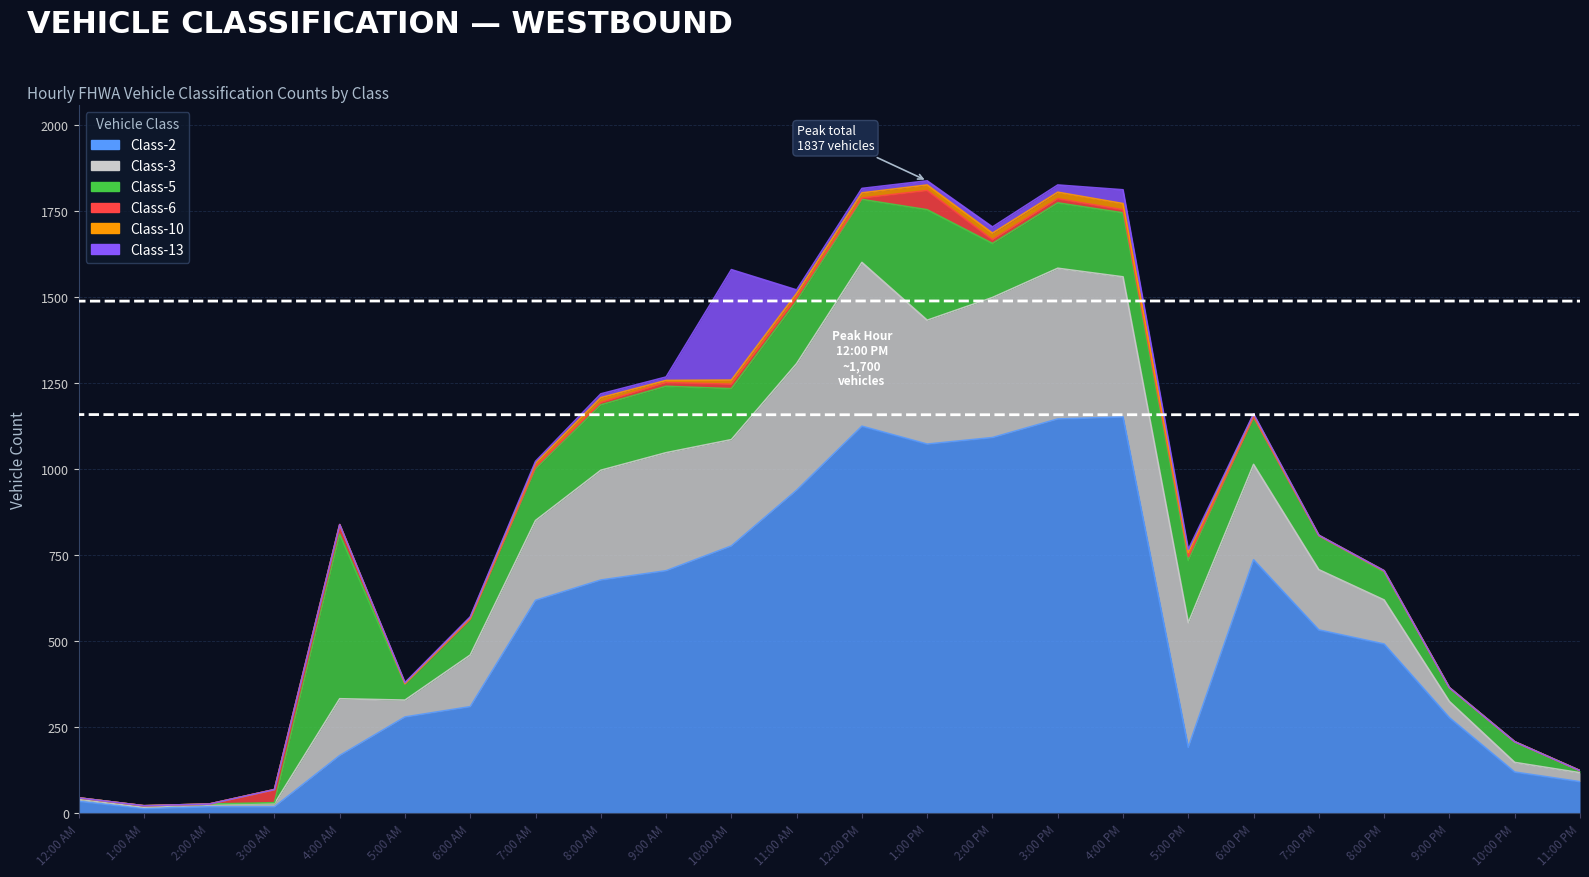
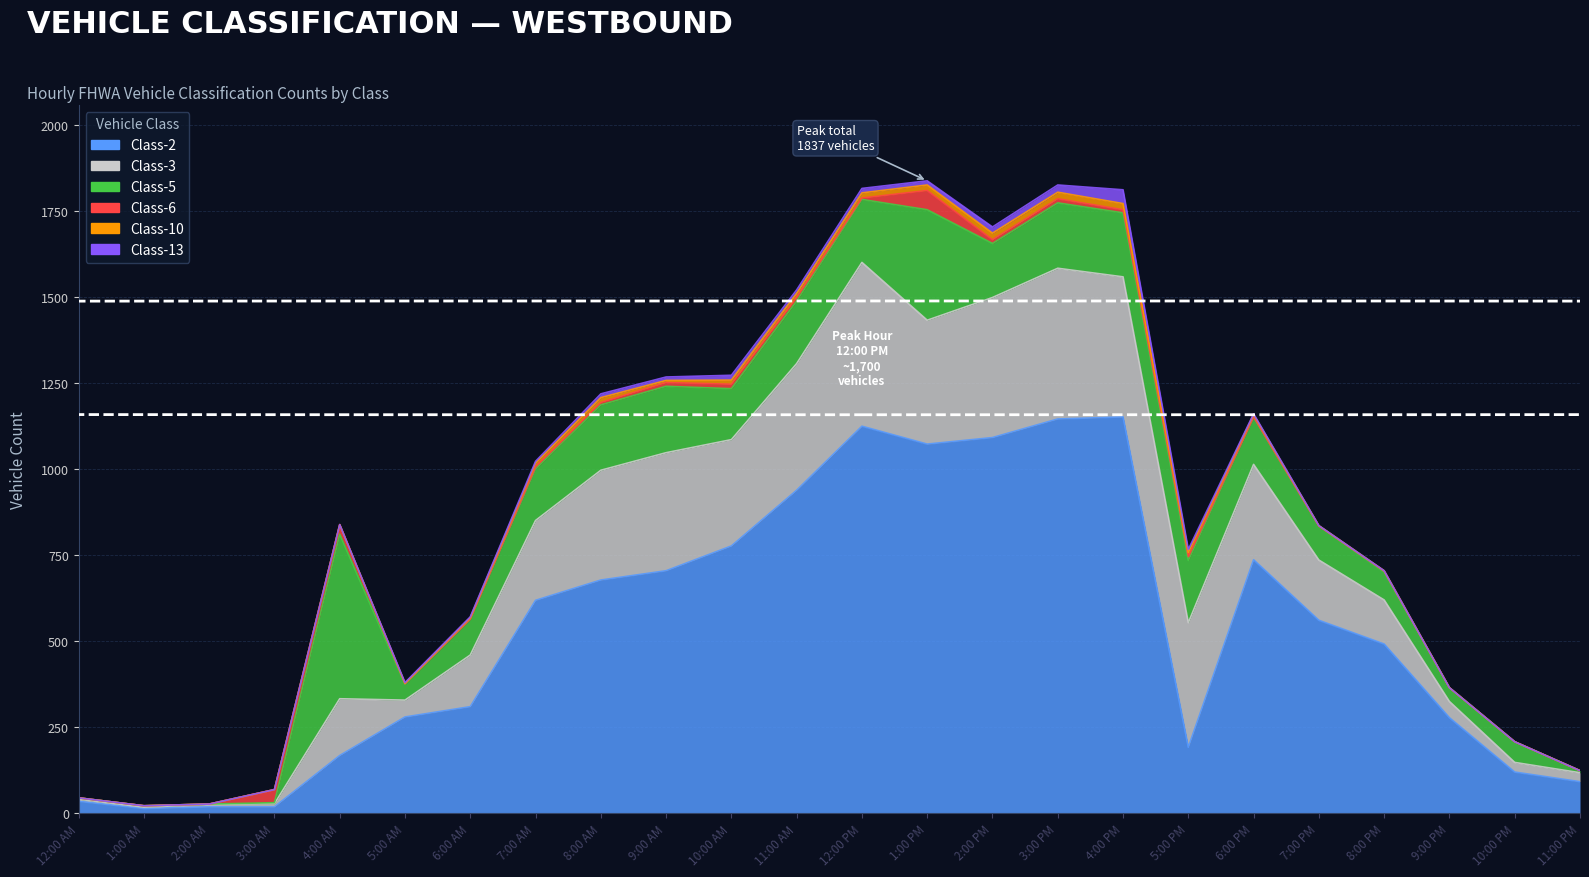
  {
    "Class-2": {
      "3:00 AM": 20,
      "4:00 AM": 170,
      "5:00 AM": 280,
      "6:00 AM": 310,
      "7:00 AM": 620,
      "8:00 AM": 680,
      "9:00 AM": 700,
      "10:00 AM": 780,
      "11:00 AM": 940,
      "12:00 PM": 1120,
      "1:00 PM": 1070,
      "2:00 PM": 1090,
      "3:00 PM": 1150,
      "4:00 PM": 1150,
      "5:00 PM": 190,
      "6:00 PM": 740,
-     "7:00 PM": 530,
+     "7:00 PM": 560,
      "8:00 PM": 490,
      "9:00 PM": 280,
      "10:00 PM": 120,
      "11:00 PM": 90
    },
    "Class-3": {
      "4:00 AM": 170,
      "5:00 AM": 50,
      "6:00 AM": 150,
      "7:00 AM": 230,
      "8:00 AM": 320,
      "9:00 AM": 340,
      "10:00 AM": 310,
      "11:00 AM": 370,
      "12:00 PM": 480,
      "1:00 PM": 360,
      "2:00 PM": 410,
      "3:00 PM": 440,
      "4:00 PM": 410,
      "5:00 PM": 360,
      "6:00 PM": 280,
      "7:00 PM": 180,
      "8:00 PM": 130,
      "9:00 PM": 50,
      "10:00 PM": 30
    },
    "Class-5": {
      "4:00 AM": 480,
      "9:00 AM": 190,
      "10:00 AM": 150,
      "11:00 AM": 180,
      "1:00 PM": 320,
      "2:00 PM": 160,
      "3:00 PM": 190,
      "4:00 PM": 190,
      "5:00 PM": 180
    },
    "Class-6": {
      "10:00 AM": 10,
      "11:00 AM": 10,
      "1:00 PM": 60,
      "2:00 PM": 10,
      "3:00 PM": 10,
      "4:00 PM": 10,
      "5:00 PM": 10
    },
    "Class-10": {
      "8:00 AM": 10,
      "10:00 AM": 10,
      "11:00 AM": 10,
      "12:00 PM": 20,
      "1:00 PM": 20,
      "2:00 PM": 20,
      "3:00 PM": 20,
      "4:00 PM": 20,
      "5:00 PM": 10
    },
    "Class-13": {
      "8:00 AM": 10,
      "9:00 AM": 10,
-     "10:00 AM": 320,
+     "10:00 AM": 10,
      "11:00 AM": 10,
      "12:00 PM": 10,
      "2:00 PM": 20,
      "3:00 PM": 20,
      "4:00 PM": 40,
      "5:00 PM": 10
    }
  }
